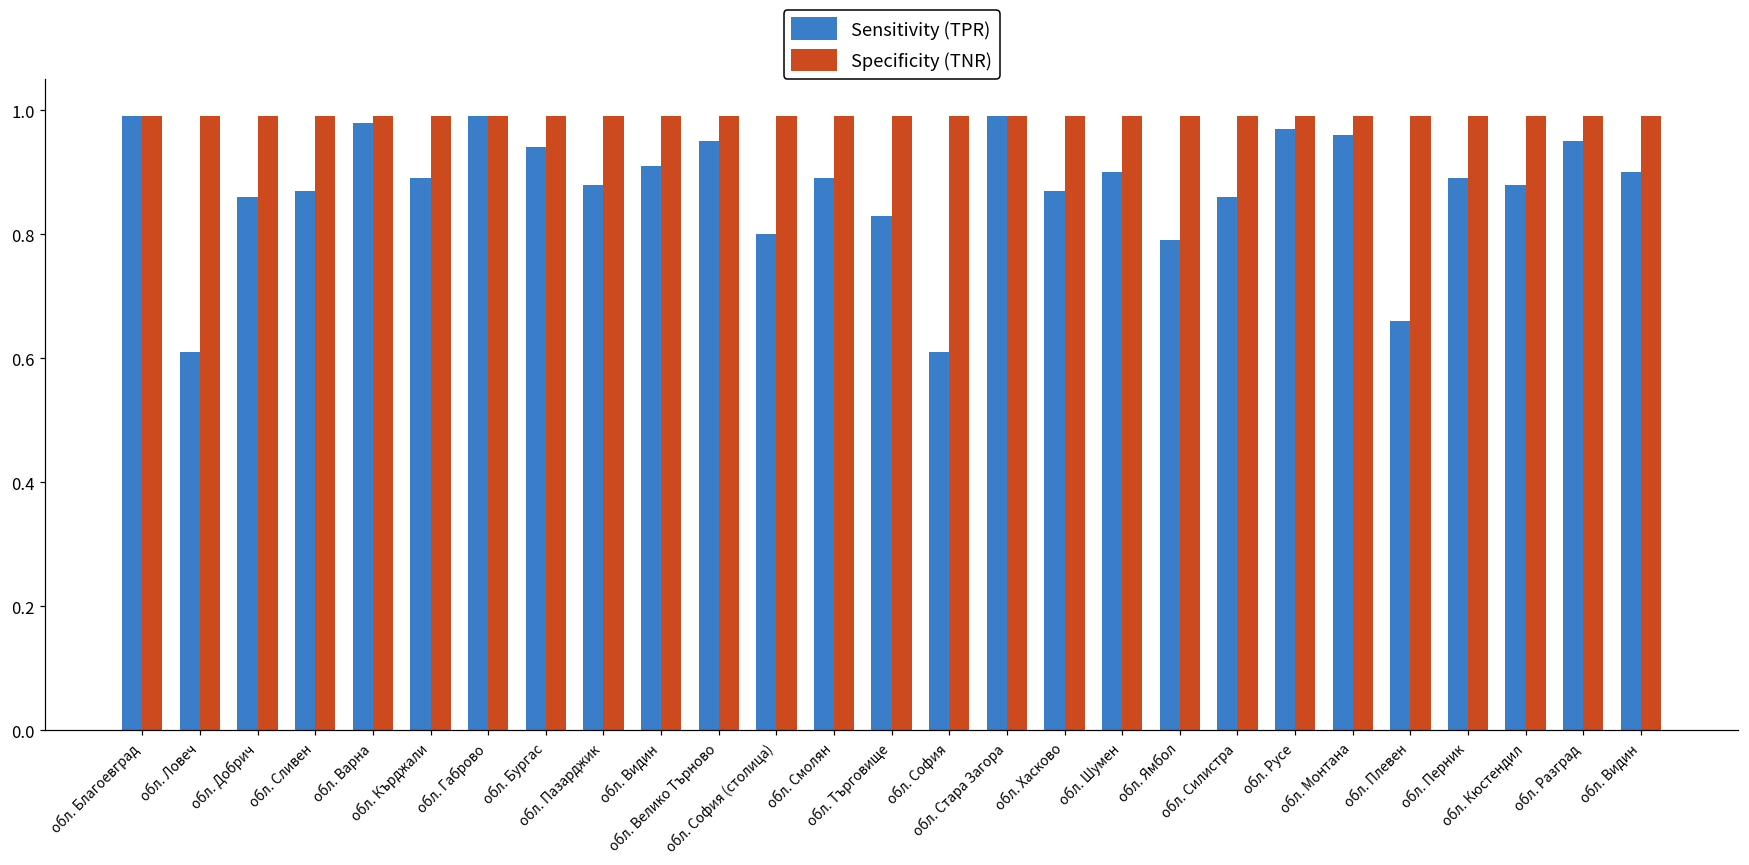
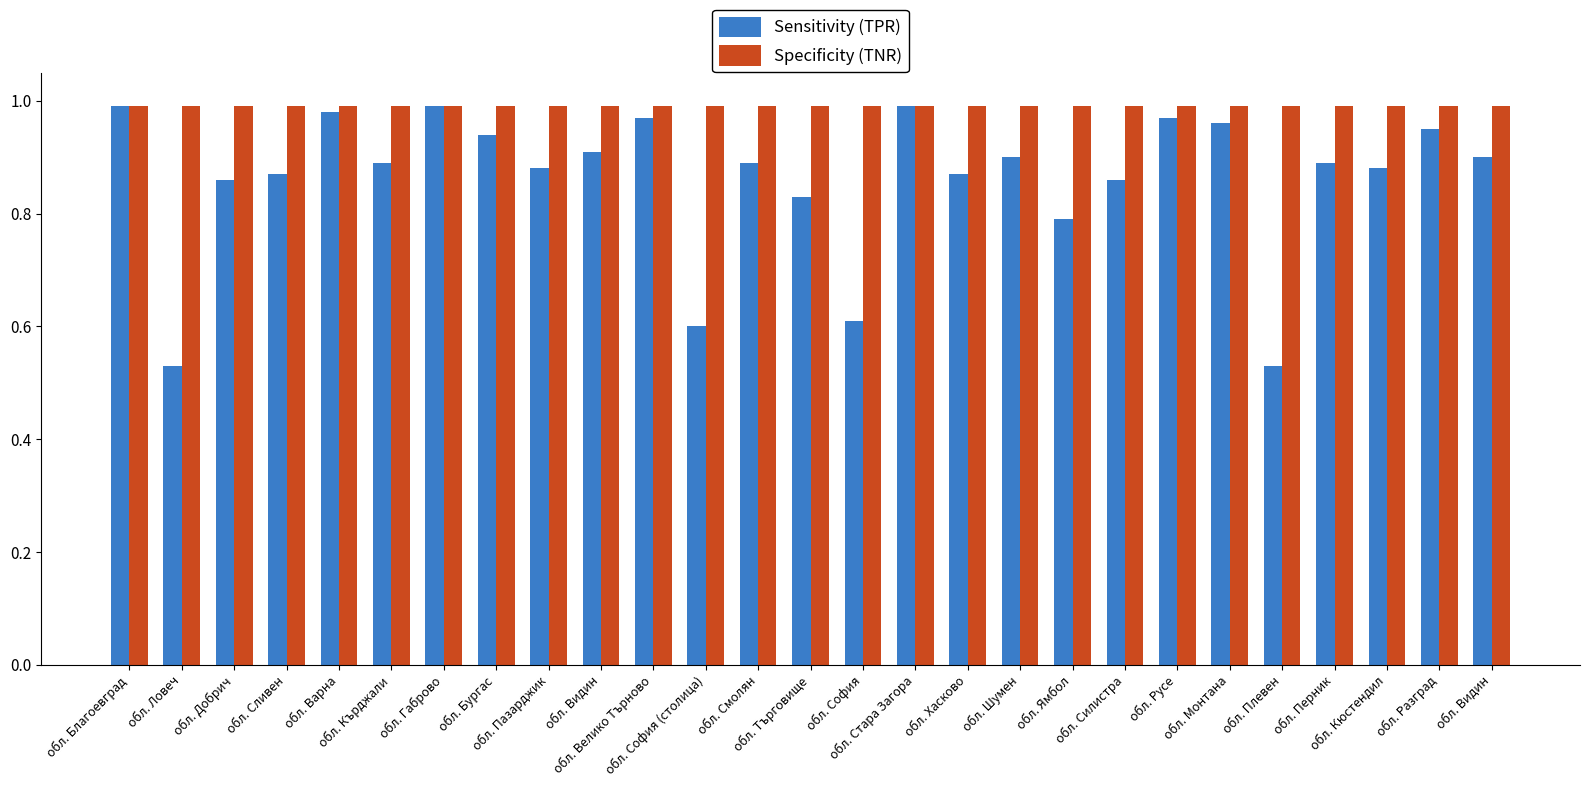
  {
    "Sensitivity (TPR)": {
      "обл. Благоевград": 0.99,
-     "обл. Ловеч": 0.61,
+     "обл. Ловеч": 0.53,
      "обл. Добрич": 0.86,
      "обл. Сливен": 0.87,
      "обл. Варна": 0.98,
      "обл. Кърджали": 0.89,
      "обл. Габрово": 0.99,
      "обл. Бургас": 0.94,
      "обл. Пазарджик": 0.88,
-     "обл. Велико Търново": 0.95,
-     "обл. София (столица)": 0.8,
+     "обл. Велико Търново": 0.97,
+     "обл. София (столица)": 0.6,
      "обл. Смолян": 0.89,
      "обл. Търговище": 0.83,
      "обл. София": 0.61,
      "обл. Стара Загора": 0.99,
      "обл. Хасково": 0.87,
      "обл. Шумен": 0.90,
      "обл. Ямбол": 0.79,
      "обл. Силистра": 0.86,
      "обл. Русе": 0.97,
      "обл. Монтана": 0.96,
-     "обл. Плевен": 0.66,
+     "обл. Плевен": 0.53,
      "обл. Перник": 0.89,
      "обл. Кюстендил": 0.88,
      "обл. Разград": 0.95
    },
    "Specificity (TNR)": {
      "обл. Благоевград": 0.99,
      "обл. Ловеч": 0.99,
      "обл. Добрич": 0.99,
      "обл. Сливен": 0.99,
      "обл. Варна": 0.99,
      "обл. Кърджали": 0.99,
      "обл. Габрово": 0.99,
      "обл. Бургас": 0.99,
      "обл. Пазарджик": 0.99,
      "обл. Велико Търново": 0.99,
      "обл. София (столица)": 0.99,
      "обл. Смолян": 0.99,
      "обл. Търговище": 0.99,
      "обл. София": 0.99,
      "обл. Стара Загора": 0.99,
      "обл. Хасково": 0.99,
      "обл. Шумен": 0.99,
      "обл. Ямбол": 0.99,
      "обл. Силистра": 0.99,
      "обл. Русе": 0.99,
      "обл. Монтана": 0.99,
      "обл. Плевен": 0.99,
      "обл. Перник": 0.99,
      "обл. Кюстендил": 0.99,
      "обл. Разград": 0.99
    }
  }
